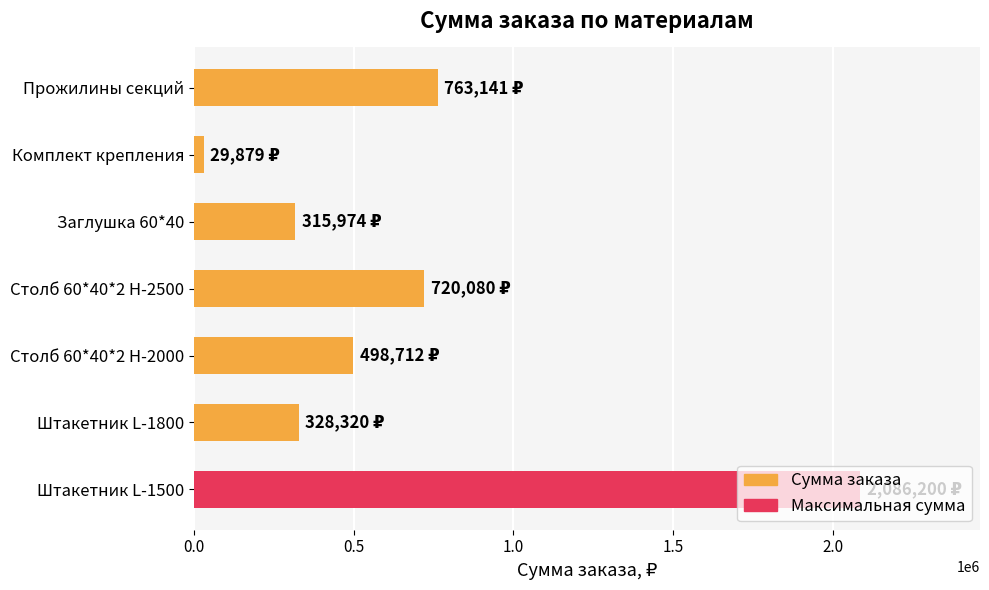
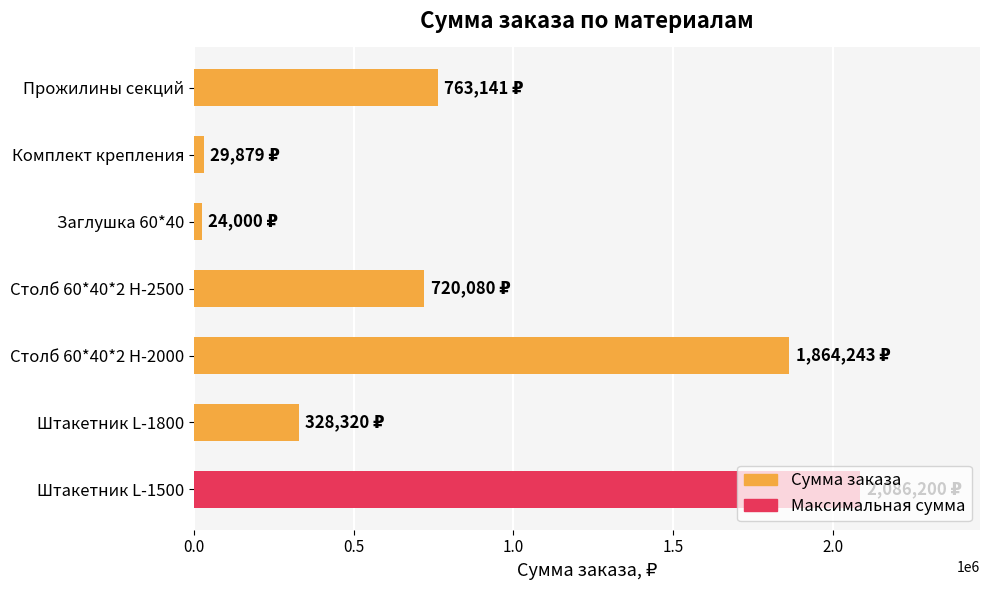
  {
    "Прожилины секций": "763,141",
    "Комплект крепления": "29,879",
-   "Заглушка 60*40": "315,974",
+   "Заглушка 60*40": "24,000",
    "Столб 60*40*2 H-2500": "720,080",
-   "Столб 60*40*2 H-2000": "498,712",
+   "Столб 60*40*2 H-2000": "1,864,243",
    "Штакетник L-1800": "328,320"
  }
